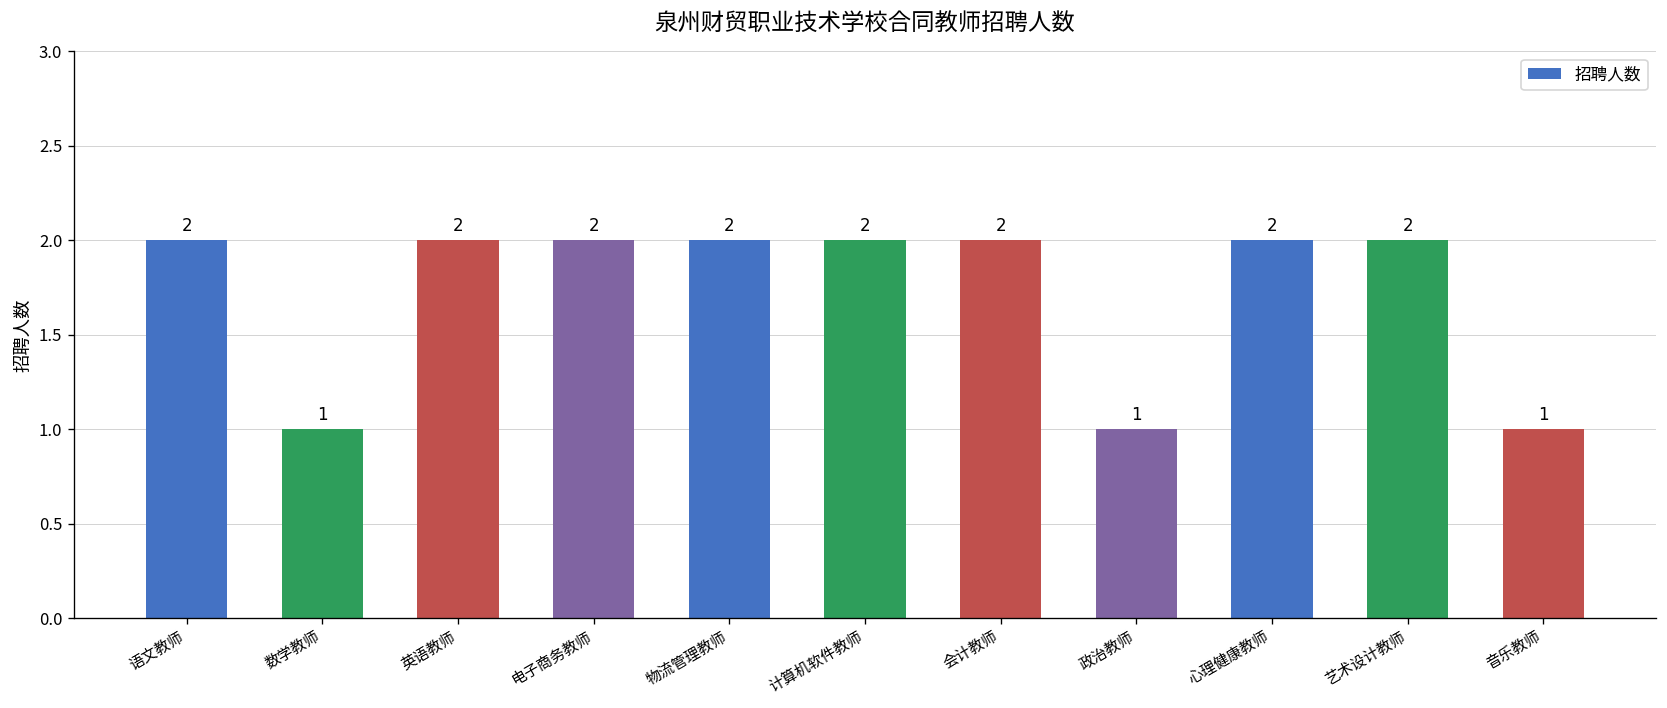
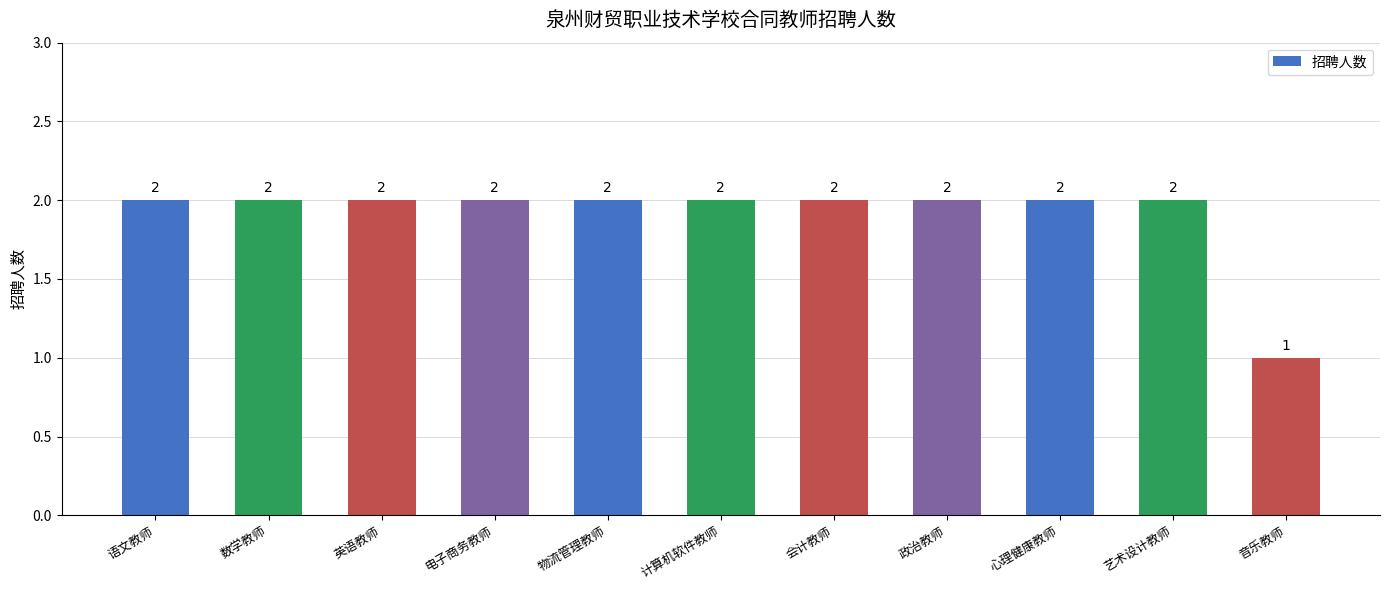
  {
    "语文教师": 2,
-   "数学教师": 1,
+   "数学教师": 2,
    "英语教师": 2,
    "电子商务教师": 2,
    "物流管理教师": 2,
    "计算机软件教师": 2,
    "会计教师": 2,
-   "政治教师": 1,
+   "政治教师": 2,
    "心理健康教师": 2,
    "艺术设计教师": 2,
    "音乐教师": 1
  }
